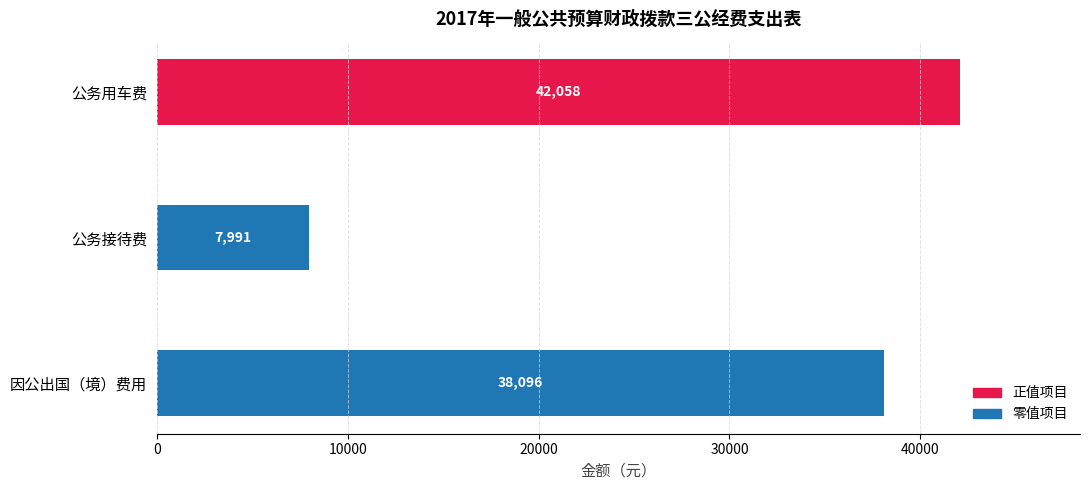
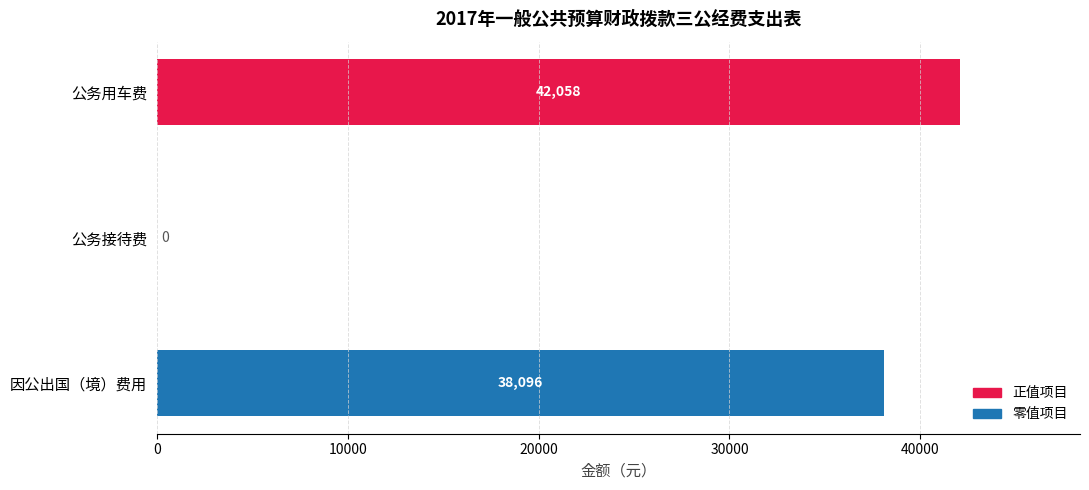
  {
    "公务用车费": "42,058",
-   "公务接待费": "7,991",
+   "公务接待费": "0",
    "因公出国（境）费用": "38,096"
  }
